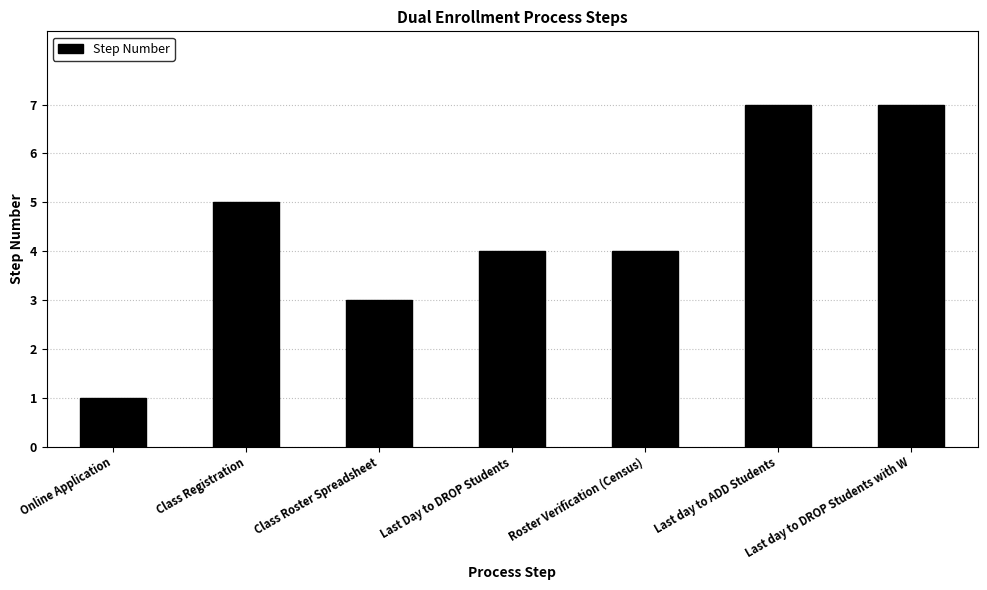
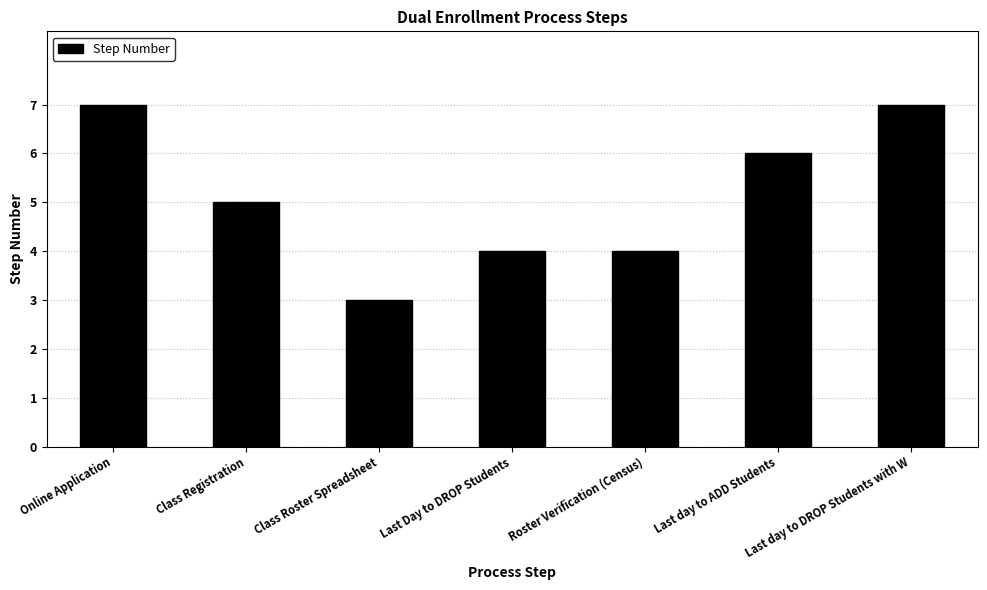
  {
-   "Online Application": 1,
+   "Online Application": 7,
    "Class Registration": 5,
    "Class Roster Spreadsheet": 3,
    "Last Day to DROP Students": 4,
    "Roster Verification (Census)": 4,
-   "Last day to ADD Students": 7,
+   "Last day to ADD Students": 6,
    "Last day to DROP Students with W": 7
  }
